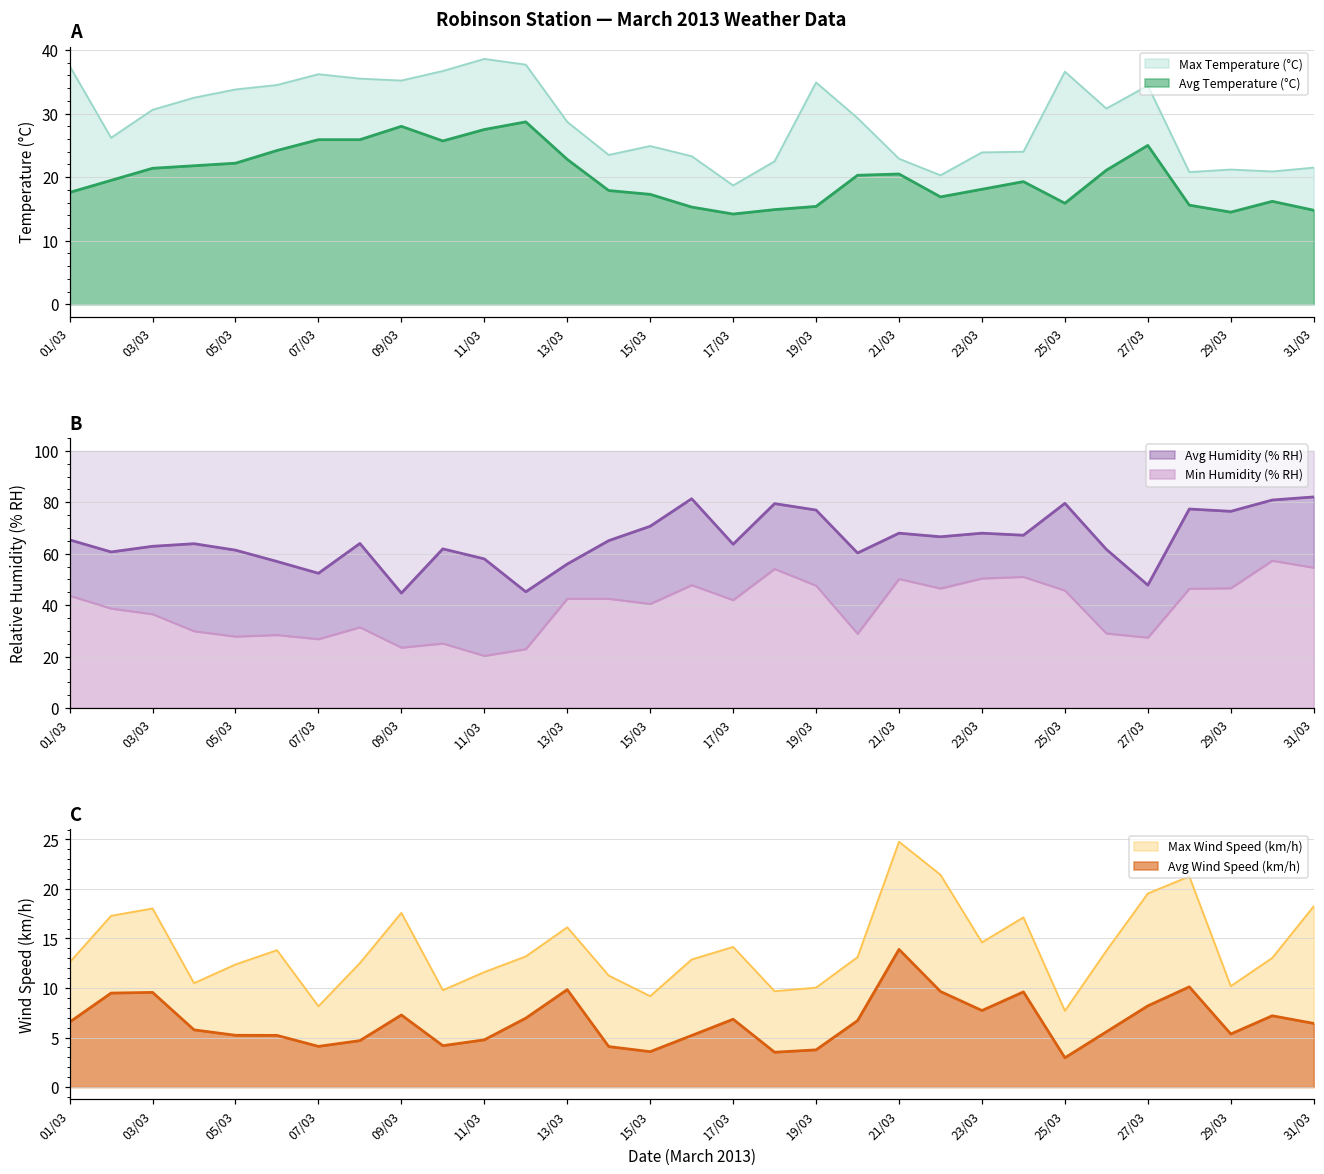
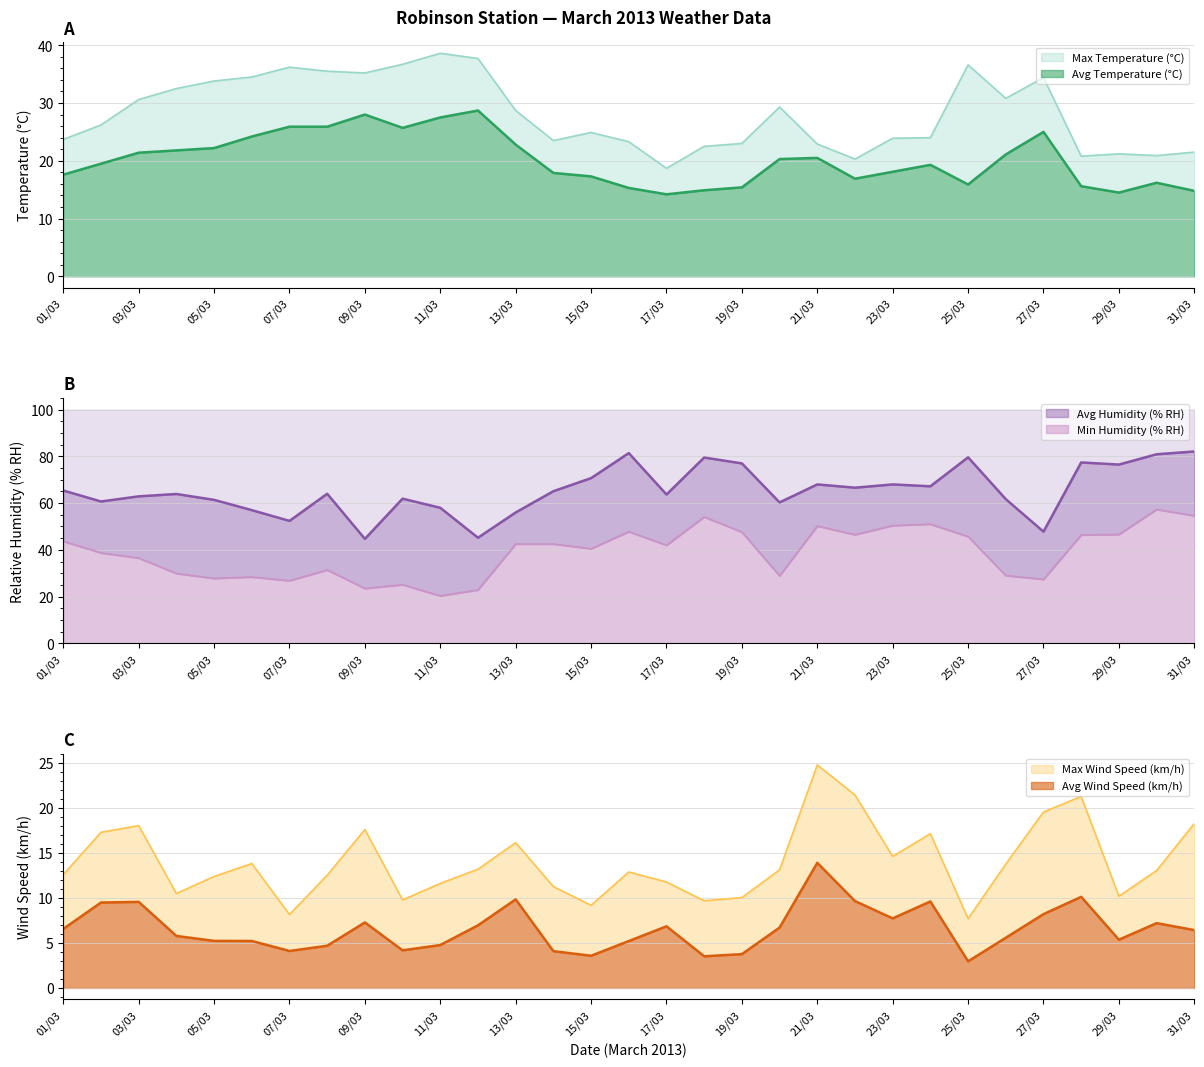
  {
    "A": {
      "Avg Temperature (°C)": {
        "01/03": 18,
        "03/03": 21,
        "05/03": 22,
        "07/03": 26,
        "09/03": 28,
        "11/03": 28,
        "13/03": 23,
        "15/03": 17,
        "17/03": 14,
        "19/03": 15,
        "21/03": 21,
        "23/03": 18,
        "25/03": 16,
        "27/03": 25,
        "29/03": 15,
        "31/03": 15
      },
      "Max Temperature (°C)": {
-       "01/03": 38,
+       "01/03": 24,
        "03/03": 31,
        "05/03": 34,
        "07/03": 36,
        "09/03": 35,
        "11/03": 39,
        "13/03": 29,
        "15/03": 25,
        "17/03": 19,
-       "19/03": 35,
+       "19/03": 23,
        "21/03": 23,
        "23/03": 24,
        "25/03": 37,
        "29/03": 21,
        "31/03": 22
      }
    },
    "C": {
      "Avg Wind Speed (km/h)": {
        "01/03": 7,
        "03/03": 10,
        "05/03": 5,
        "07/03": 4,
        "09/03": 7,
        "11/03": 5,
        "13/03": 10,
        "15/03": 4,
        "17/03": 7,
        "19/03": 4,
        "21/03": 14,
        "23/03": 8,
        "25/03": 3,
        "27/03": 8,
        "29/03": 5,
        "31/03": 6
      },
      "Max Wind Speed (km/h)": {
        "01/03": 13,
        "03/03": 18,
        "05/03": 12,
        "07/03": 8,
        "09/03": 18,
        "11/03": 12,
        "13/03": 16,
        "15/03": 9,
-       "17/03": 14,
+       "17/03": 12,
        "19/03": 10,
        "21/03": 25,
        "23/03": 15,
        "25/03": 8,
        "27/03": 20,
        "29/03": 10,
        "31/03": 18
      }
    }
  }
